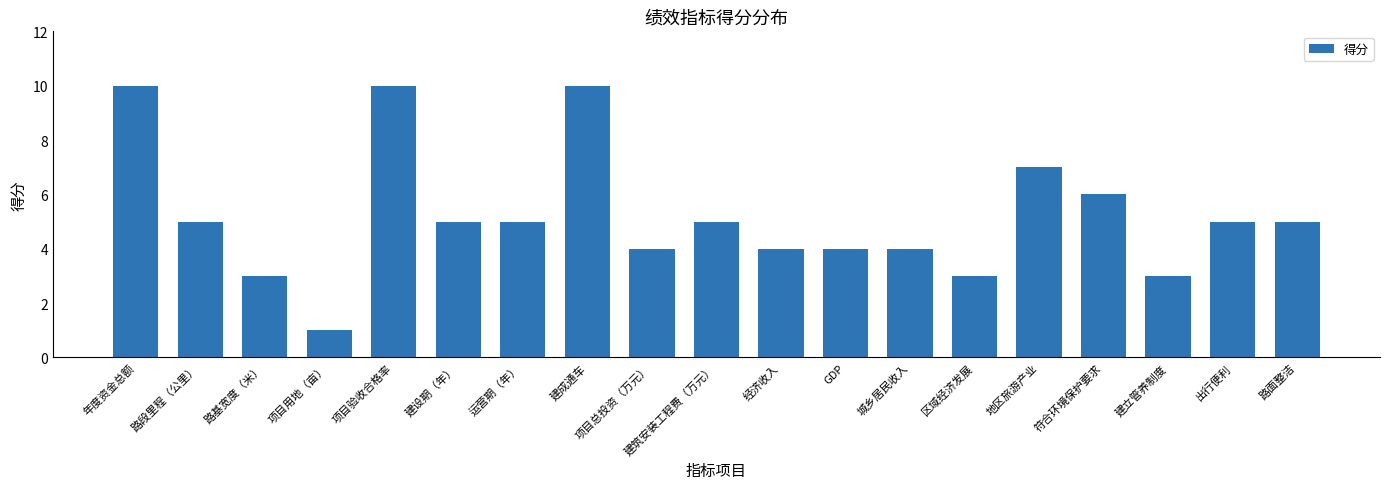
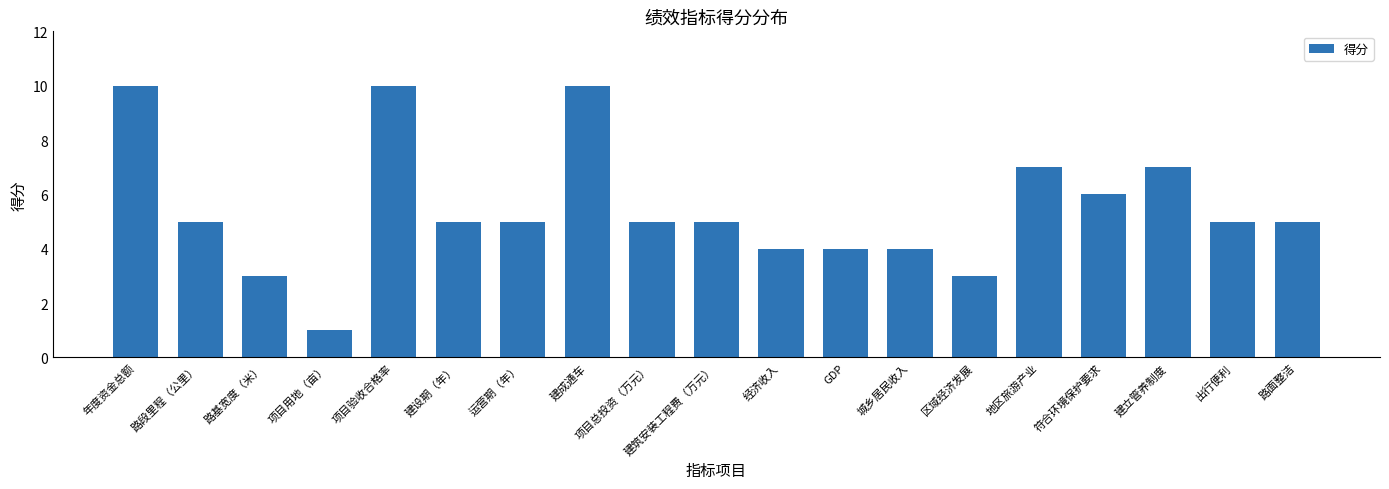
  {
    "年度资金总额": 10,
    "路段里程（公里）": 5,
    "路基宽度（米）": 3,
    "项目用地（亩）": 1,
    "项目验收合格率": 10,
    "建设期（年）": 5,
    "运营期（年）": 5,
    "建成通车": 10,
-   "项目总投资（万元）": 4,
+   "项目总投资（万元）": 5,
    "建筑安装工程费（万元）": 5,
    "经济收入": 4,
    "GDP": 4,
    "城乡居民收入": 4,
    "区域经济发展": 3,
    "地区旅游产业": 7,
    "符合环境保护要求": 6,
-   "建立管养制度": 3,
+   "建立管养制度": 7,
    "出行便利": 5,
    "路面整洁": 5
  }
